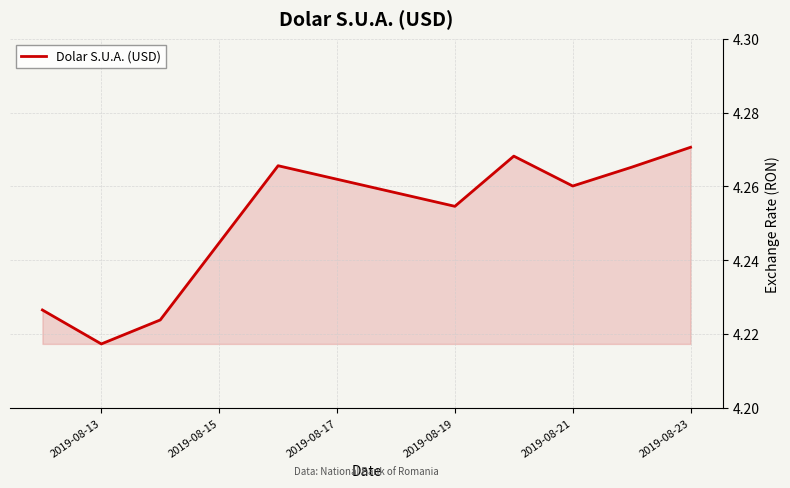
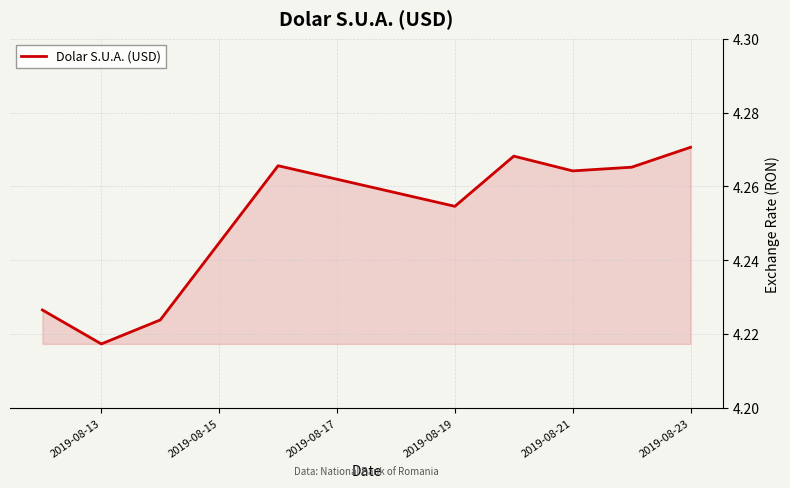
  {
    "2019-08-13": 4.217,
    "2019-08-19": 4.255,
-   "2019-08-21": 4.260,
+   "2019-08-21": 4.264,
    "2019-08-23": 4.271
  }
